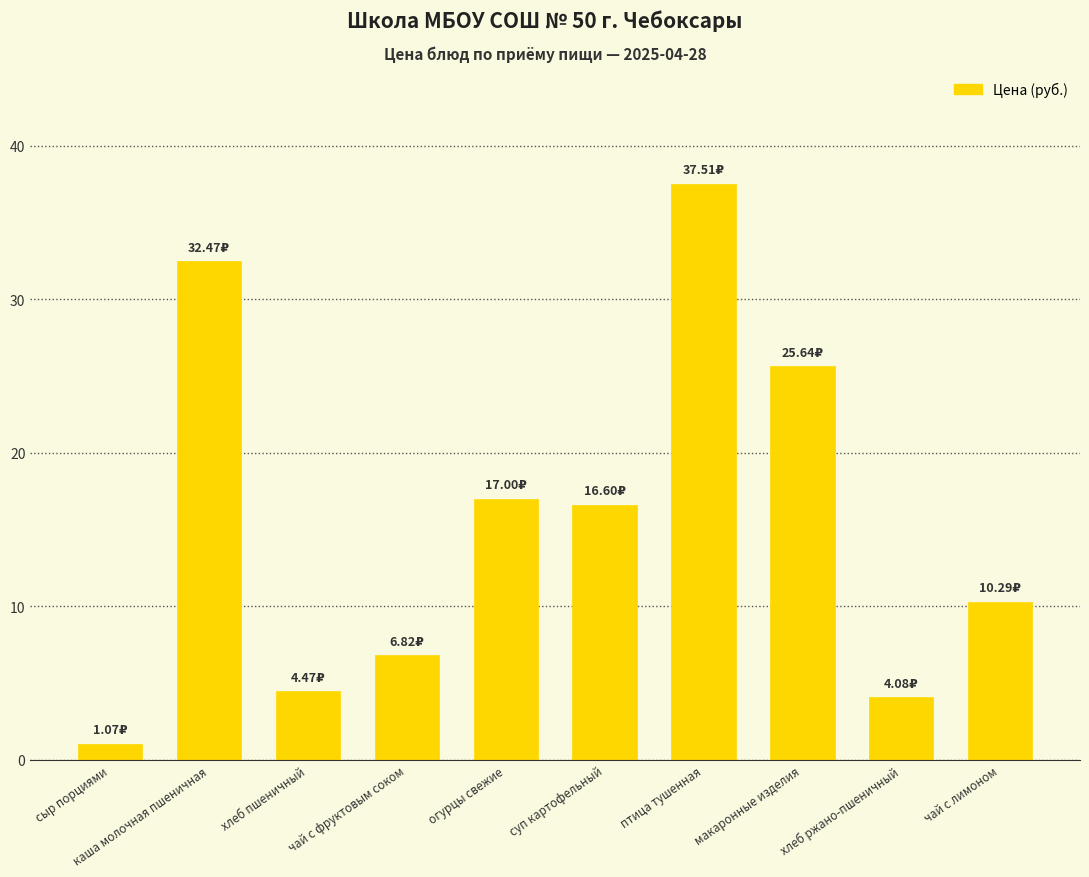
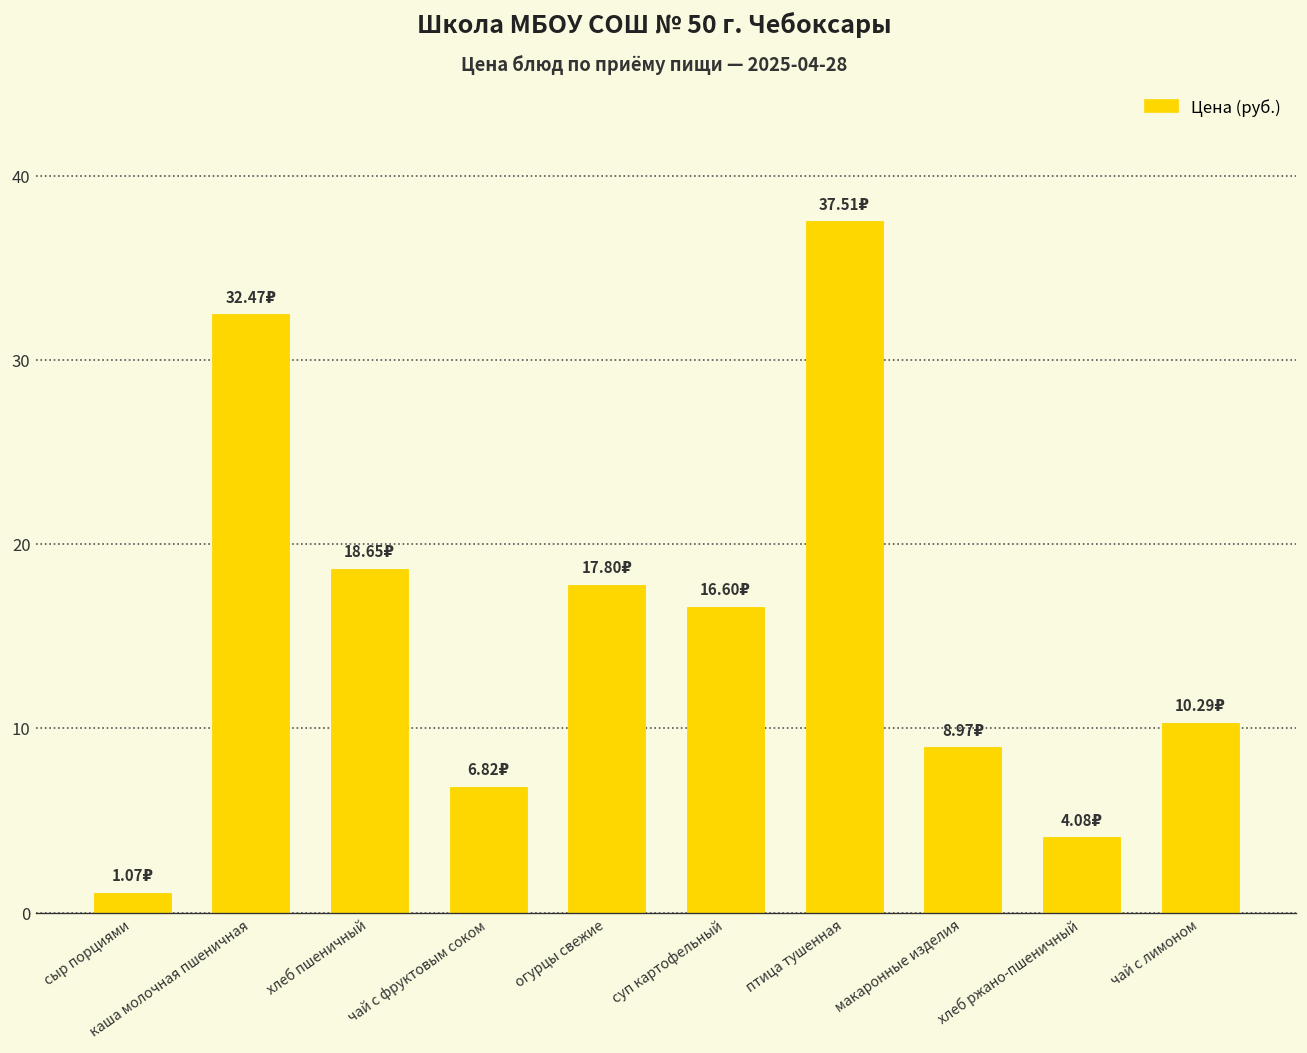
  {
    "сыр порциями": "1.07₽",
    "каша молочная пшеничная": "32.47₽",
-   "хлеб пшеничный": "4.47₽",
+   "хлеб пшеничный": "18.65₽",
    "чай с фруктовым соком": "6.82₽",
-   "огурцы свежие": "17.00₽",
+   "огурцы свежие": "17.80₽",
    "суп картофельный": "16.60₽",
    "птица тушенная": "37.51₽",
-   "макаронные изделия": "25.64₽",
+   "макаронные изделия": "8.97₽",
    "хлеб ржано-пшеничный": "4.08₽",
    "чай с лимоном": "10.29₽"
  }
